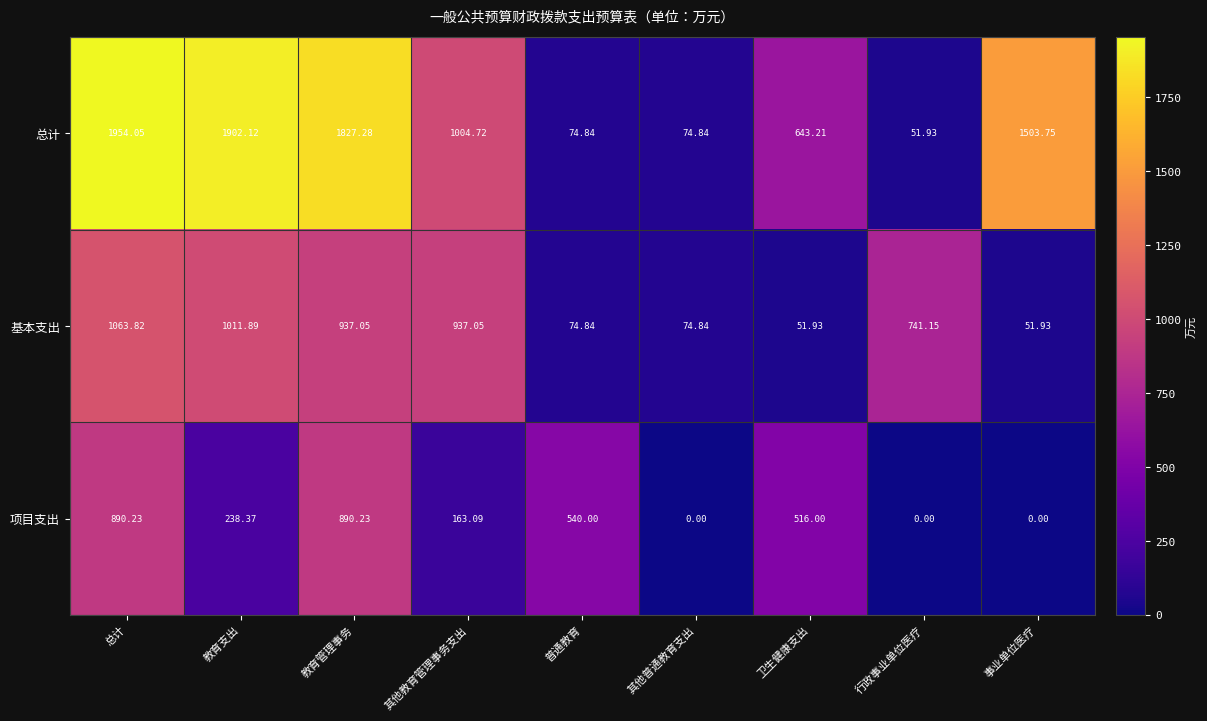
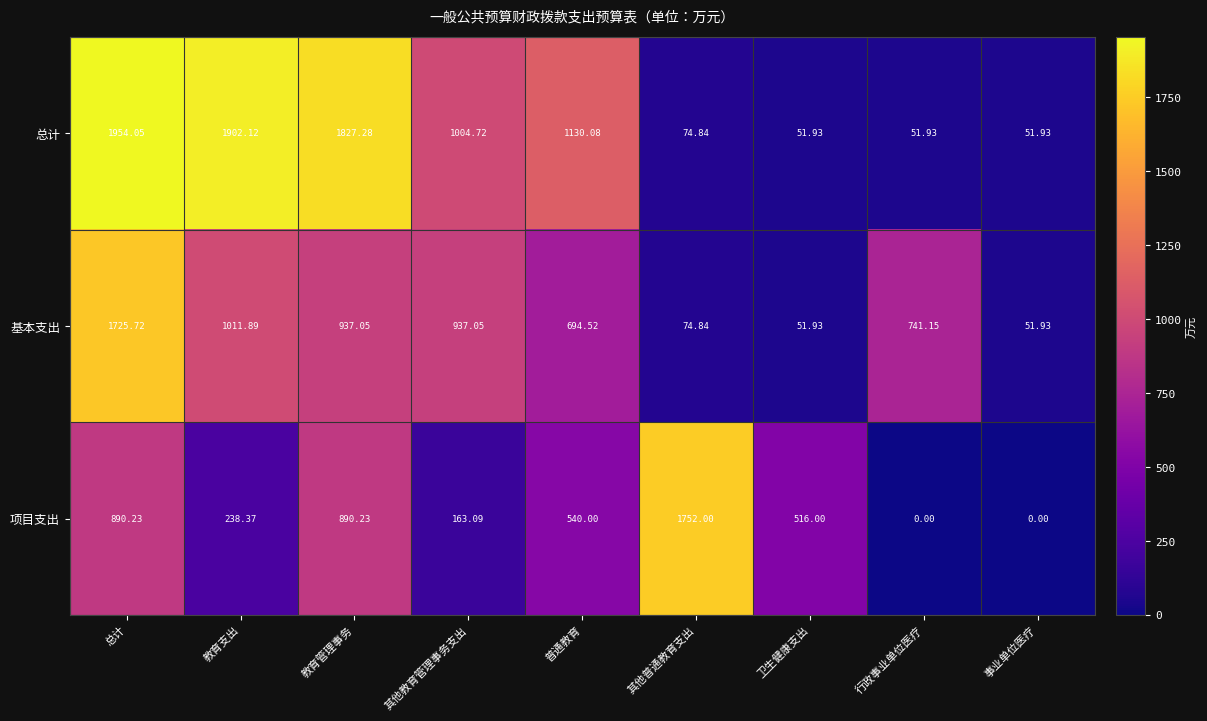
  {
    "总计": {
      "总计": 1954.05,
      "教育支出": 1902.12,
      "教育管理事务": 1827.28,
      "其他教育管理事务支出": 1004.72,
-     "普通教育": 74.84,
+     "普通教育": 1130.08,
      "其他普通教育支出": 74.84,
-     "卫生健康支出": 643.21,
+     "卫生健康支出": 51.93,
      "行政事业单位医疗": 51.93,
-     "事业单位医疗": 1503.75
+     "事业单位医疗": 51.93
    },
    "基本支出": {
-     "总计": 1063.82,
+     "总计": 1725.72,
      "教育支出": 1011.89,
      "教育管理事务": 937.05,
      "其他教育管理事务支出": 937.05,
-     "普通教育": 74.84,
+     "普通教育": 694.52,
      "其他普通教育支出": 74.84,
      "卫生健康支出": 51.93,
      "行政事业单位医疗": 741.15,
      "事业单位医疗": 51.93
    },
    "项目支出": {
      "总计": 890.23,
      "教育支出": 238.37,
      "教育管理事务": 890.23,
      "其他教育管理事务支出": 163.09,
      "普通教育": 540.00,
-     "其他普通教育支出": 0.00,
+     "其他普通教育支出": 1752.00,
      "卫生健康支出": 516.00,
      "行政事业单位医疗": 0.00,
      "事业单位医疗": 0.00
    }
  }
